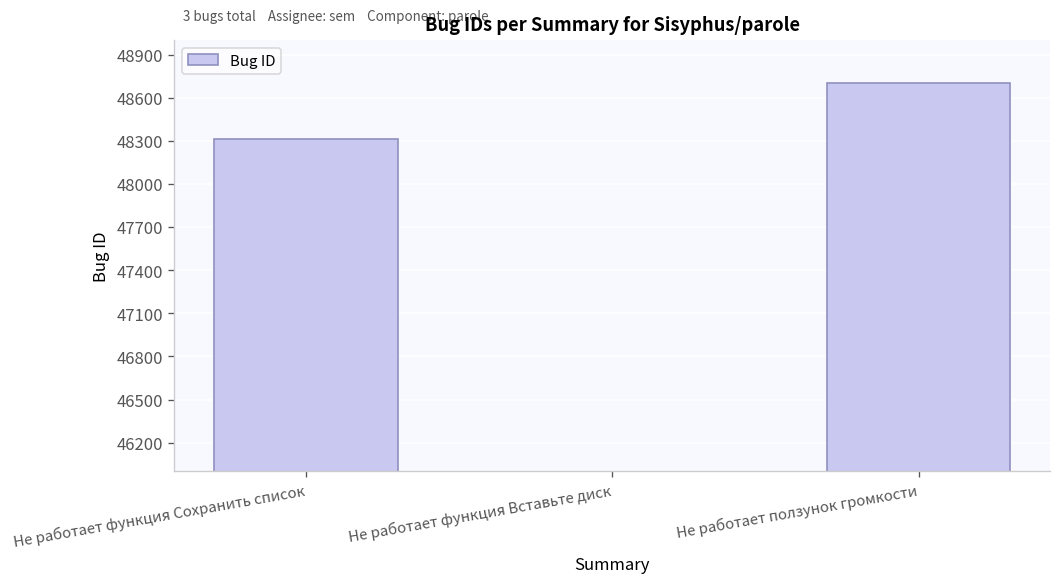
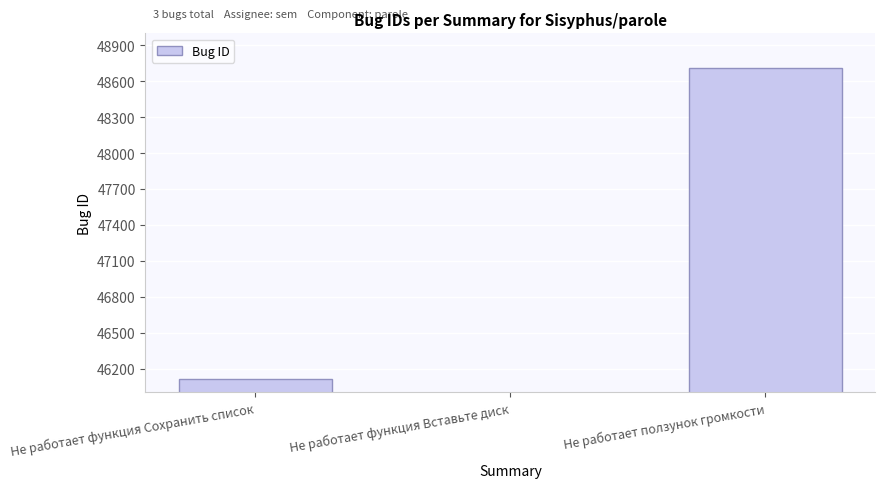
  {
-   "Не работает функция Сохранить список": 48310,
+   "Не работает функция Сохранить список": 46120,
    "Не работает ползунок громкости": 48710
  }
